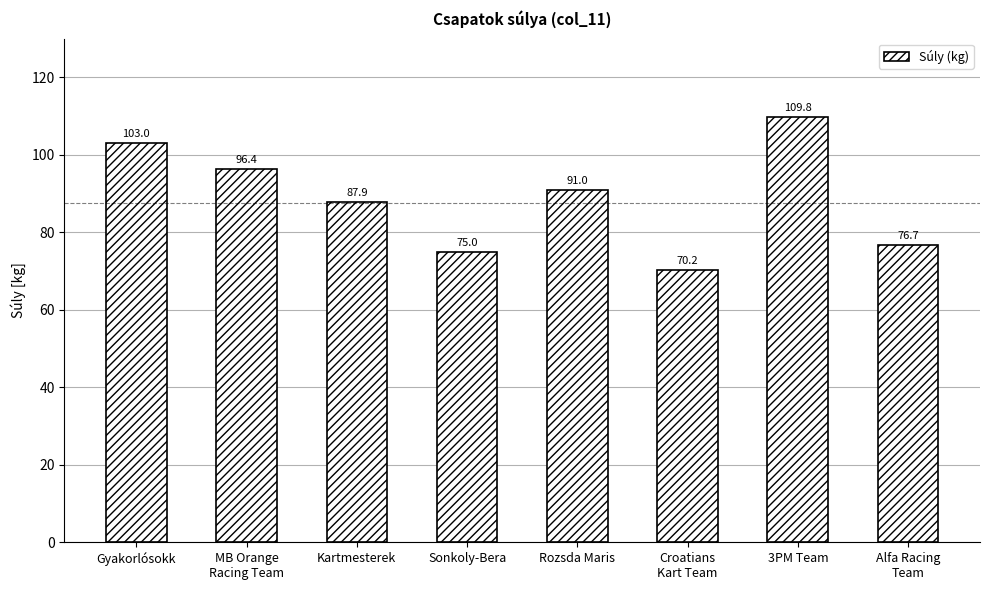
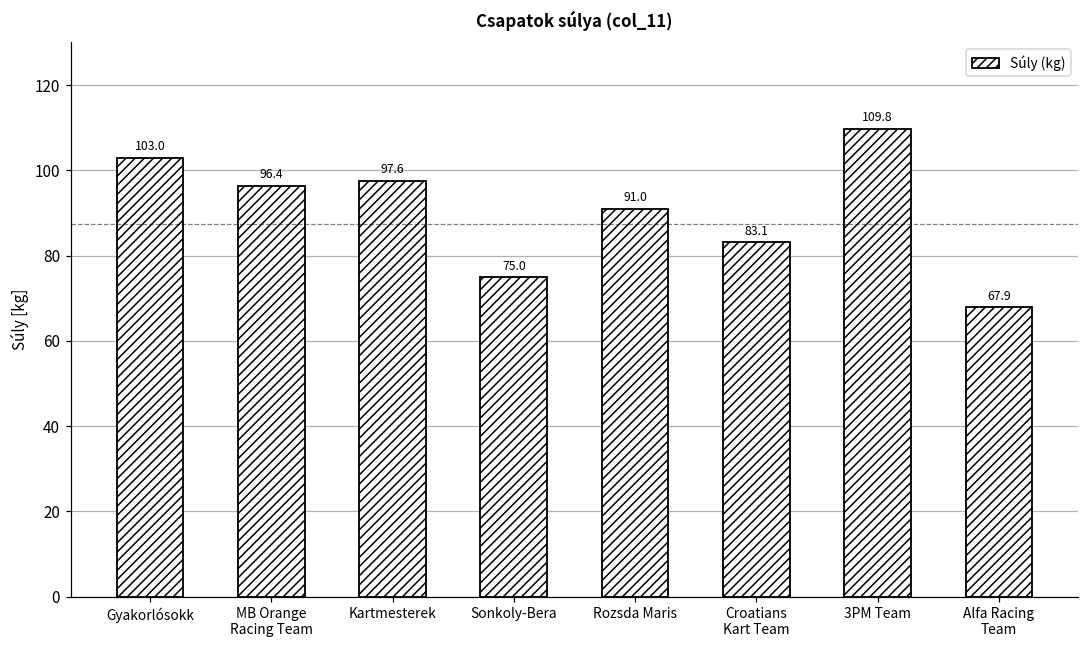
  {
    "Gyakorlósokk": 103.0,
    "MB Orange Racing Team": 96.4,
-   "Kartmesterek": 87.9,
+   "Kartmesterek": 97.6,
    "Sonkoly-Bera": 75.0,
    "Rozsda Maris": 91.0,
-   "Croatians Kart Team": 70.2,
+   "Croatians Kart Team": 83.1,
    "3PM Team": 109.8,
-   "Alfa Racing Team": 76.7
+   "Alfa Racing Team": 67.9
  }
